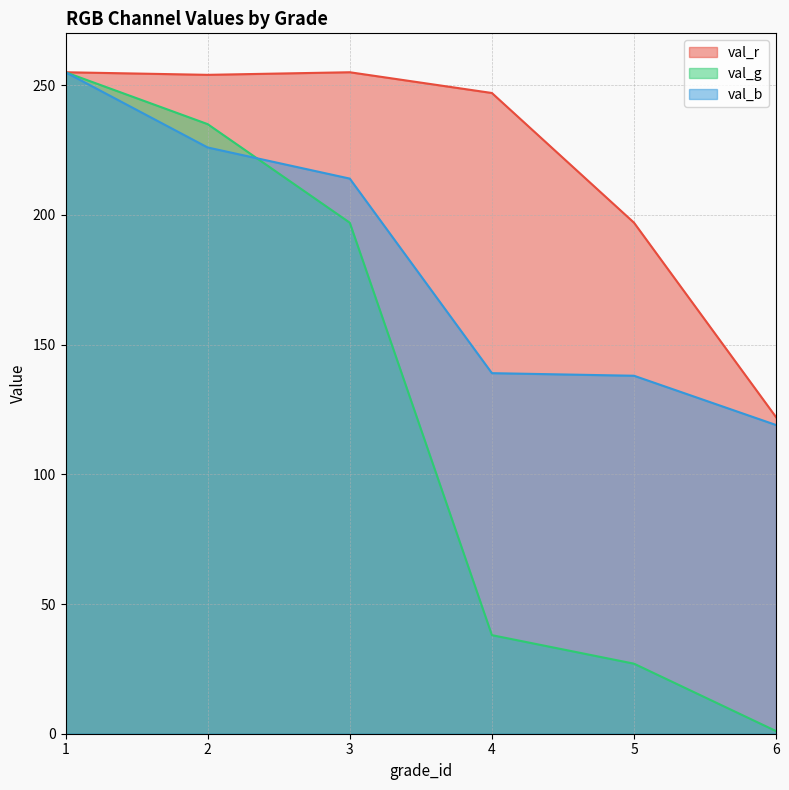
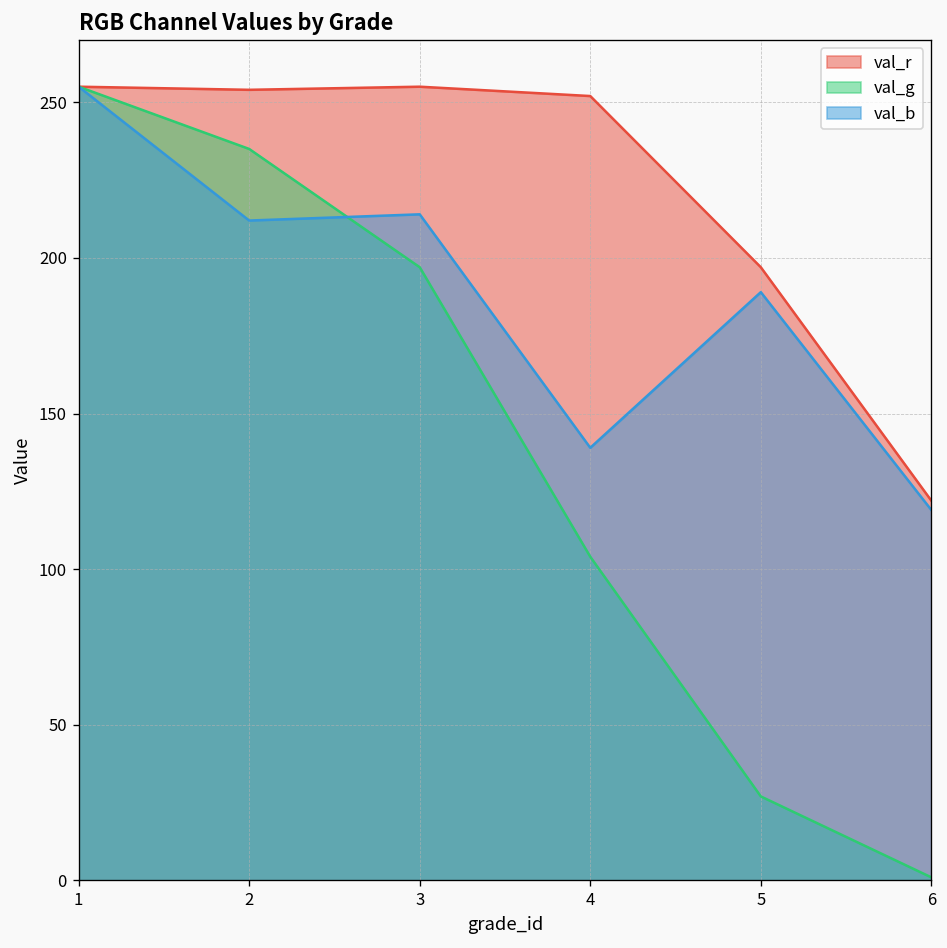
  {
    "val_r": {
      "2": 254,
      "3": 255,
-     "4": 247,
+     "4": 252,
      "5": 197,
      "6": 122
    },
    "val_g": {
      "2": 235,
      "3": 197,
-     "4": 38,
+     "4": 104,
      "5": 27,
      "6": 1
    },
    "val_b": {
-     "2": 226,
+     "2": 212,
      "3": 214,
      "4": 139,
-     "5": 138,
+     "5": 189,
      "6": 119
    }
  }
